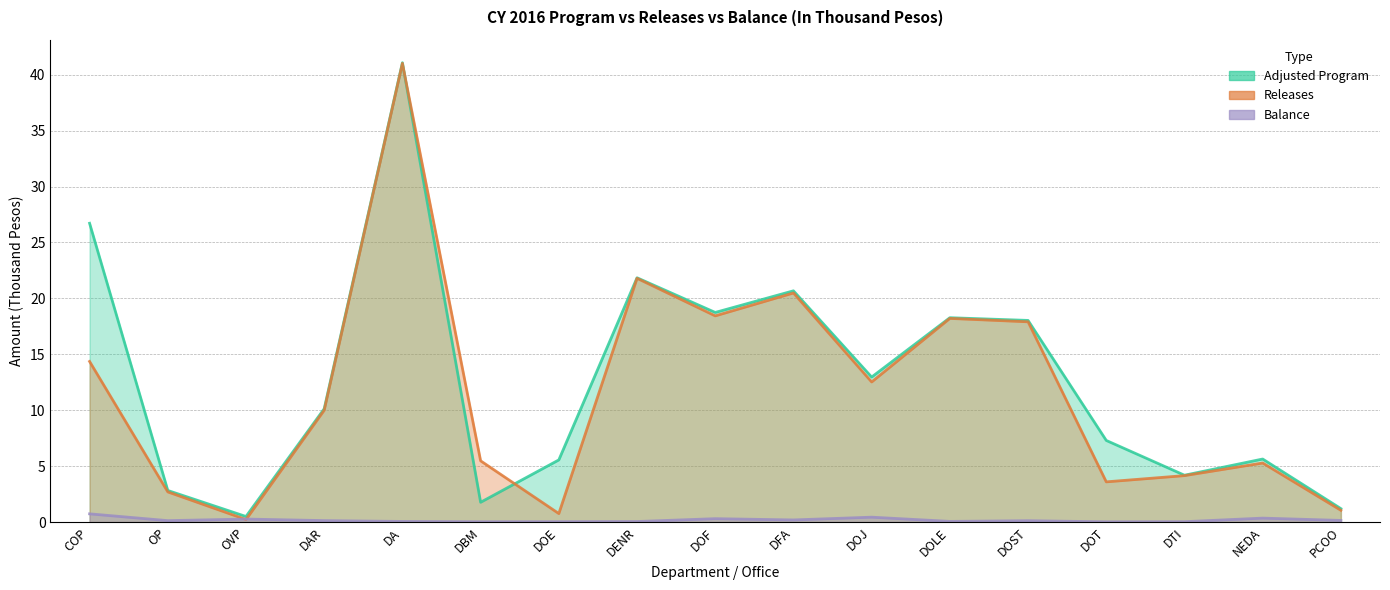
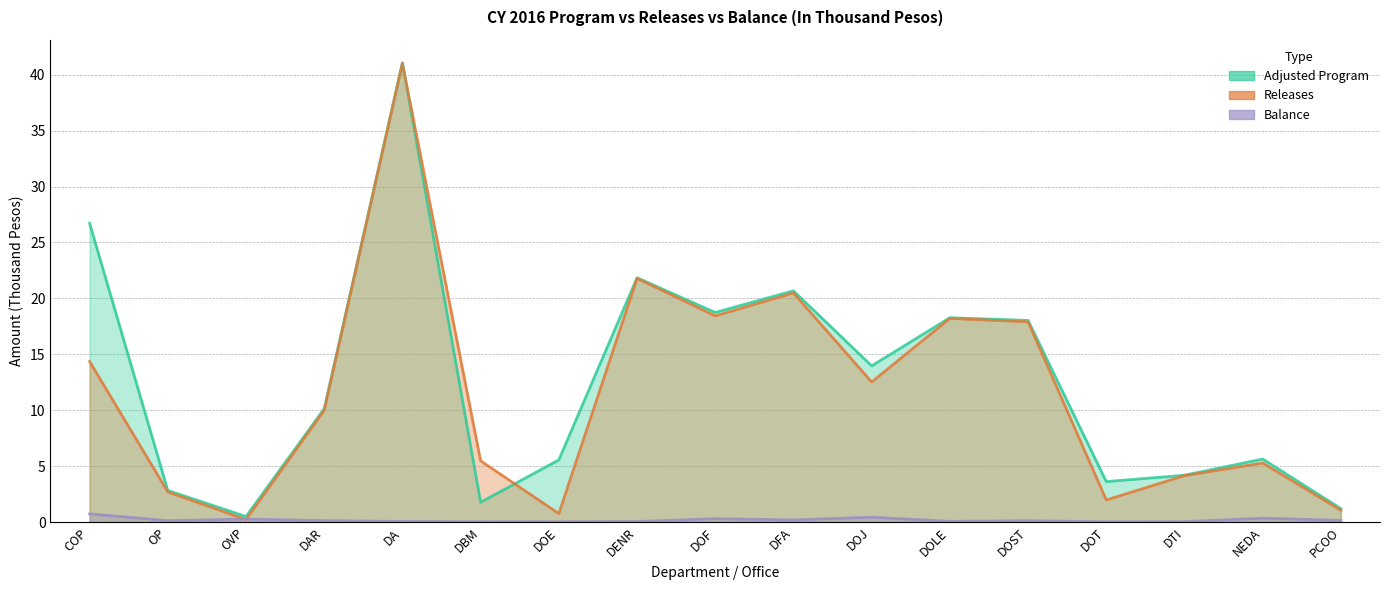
  {
    "Adjusted Program": {
      "COP": 26.7,
      "OVP": 0.5,
      "DBM": 1.8,
      "DOE": 5.6,
      "DOF": 18.7,
-     "DOJ": 13.0,
-     "DOT": 7.3,
+     "DOJ": 14.0,
+     "DOT": 3.6,
      "NEDA": 5.6
    },
    "Releases": {
      "COP": 14.4,
      "DBM": 5.5,
      "DOE": 0.8,
      "DOF": 18.4,
      "DOJ": 12.5,
-     "DOT": 3.6,
+     "DOT": 2.0,
      "NEDA": 5.3
    },
    "Balance": {
      "COP": 0.7,
      "OP": 0.1,
      "DAR": 0.1,
      "DA": 0.1,
      "DBM": 0.0,
      "DOE": 0.0,
      "DENR": 0.1,
      "DOF": 0.3,
      "DFA": 0.2,
      "DOJ": 0.4,
      "DOLE": 0.1,
      "DOST": 0.1,
      "DOT": 0.0,
      "DTI": 0.0,
      "NEDA": 0.4,
      "PCOO": 0.1
    }
  }
